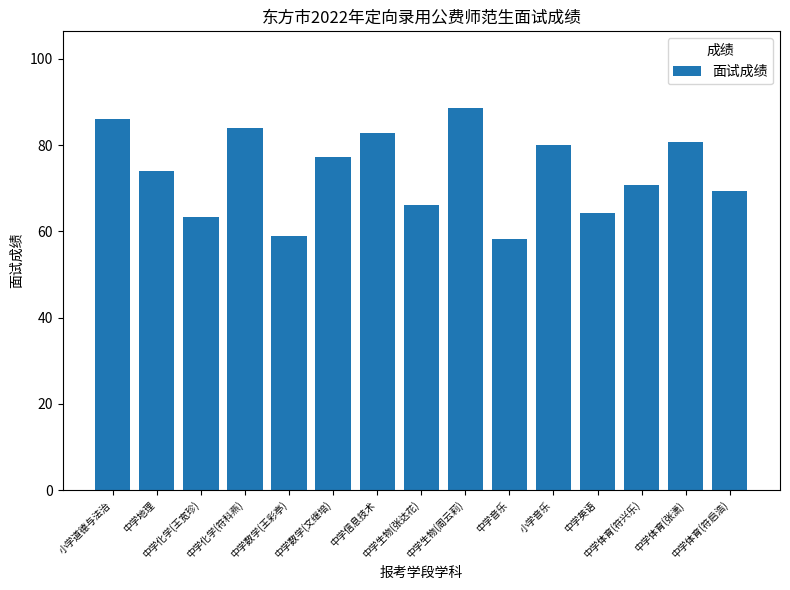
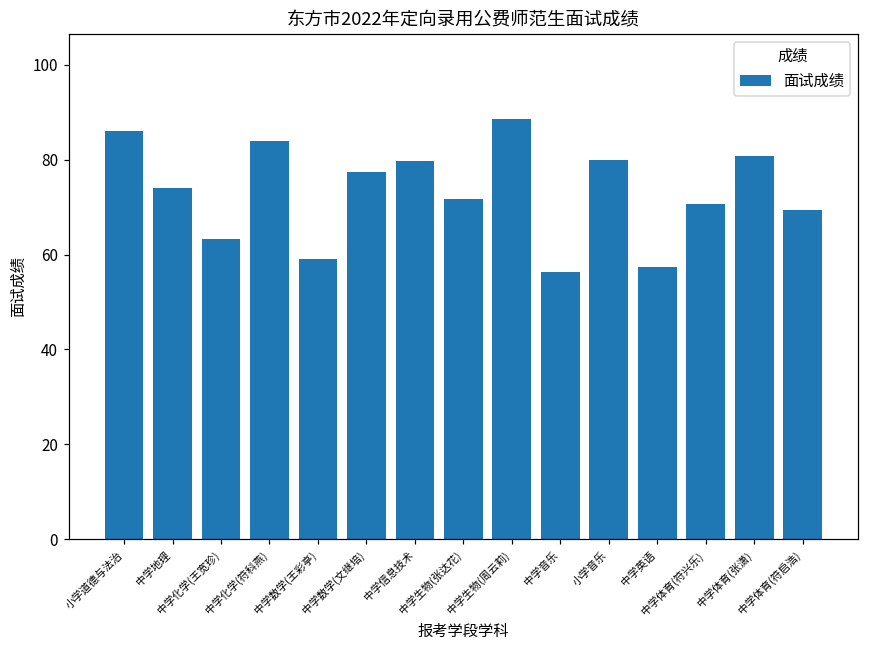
  {
    "小学道德与法治": 86,
    "中学地理": 74,
    "中学化学(王宽珍)": 63,
    "中学化学(符科燕)": 84,
    "中学数学(王彩亭)": 59,
    "中学数学(文继培)": 77,
-   "中学信息技术": 83,
-   "中学生物(张达花)": 66,
+   "中学信息技术": 80,
+   "中学生物(张达花)": 72,
    "中学生物(周云莉)": 89,
-   "中学音乐": 58,
+   "中学音乐": 56,
    "小学音乐": 80,
-   "中学英语": 64,
+   "中学英语": 57,
    "中学体育(符兴乐)": 71,
    "中学体育(张潇)": 81,
    "中学体育(符启浩)": 69
  }
